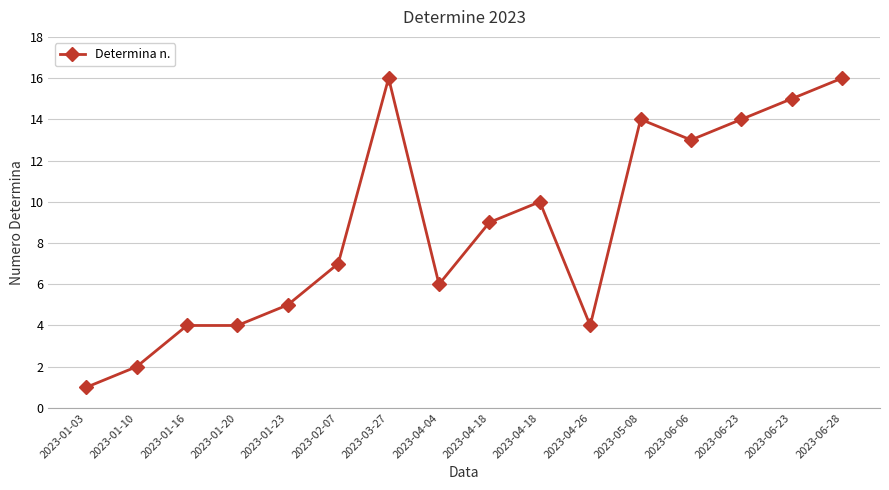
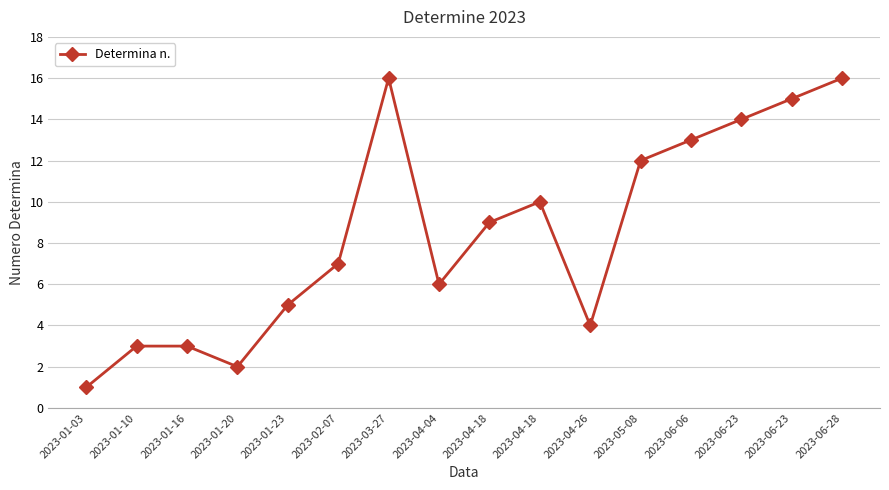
  {
    "2023-01-03": 1,
-   "2023-01-10": 2,
-   "2023-01-16": 4,
-   "2023-01-20": 4,
+   "2023-01-10": 3,
+   "2023-01-16": 3,
+   "2023-01-20": 2,
    "2023-01-23": 5,
    "2023-02-07": 7,
    "2023-03-27": 16,
    "2023-04-04": 6,
    "2023-04-26": 4,
-   "2023-05-08": 14,
+   "2023-05-08": 12,
    "2023-06-06": 13,
    "2023-06-28": 16
  }
